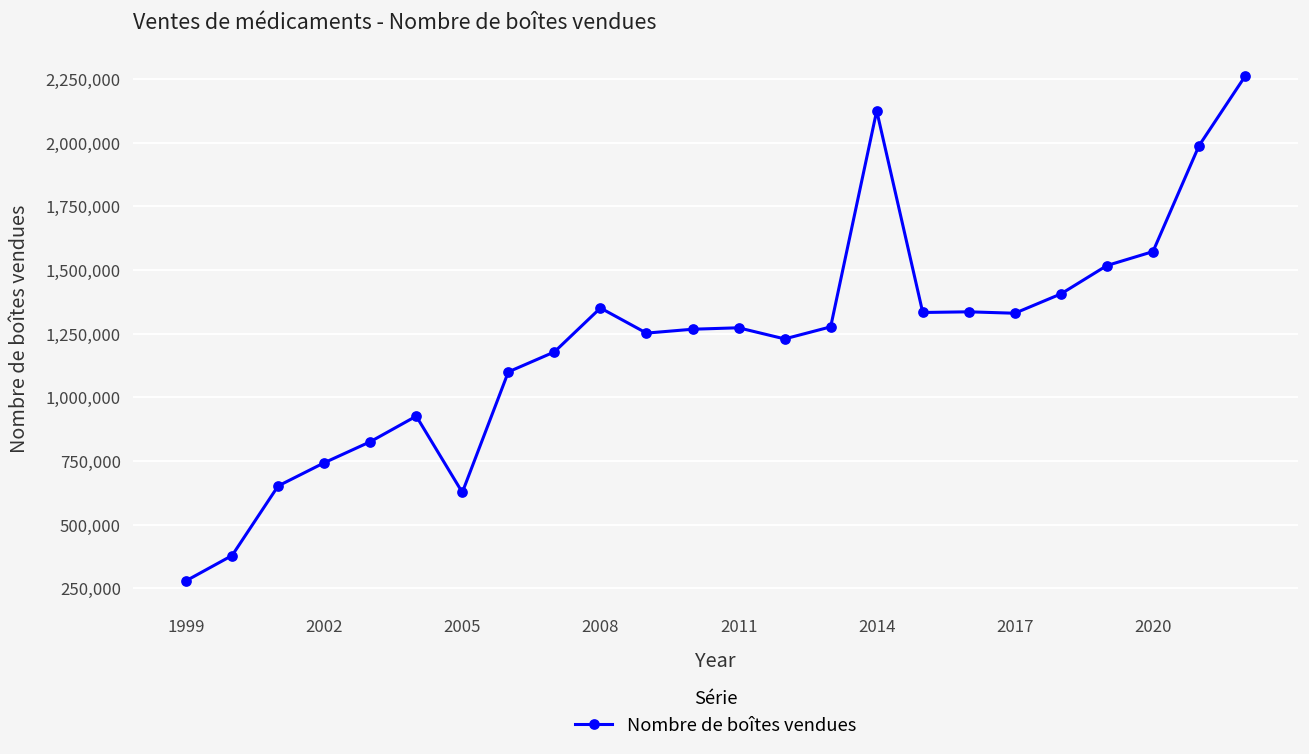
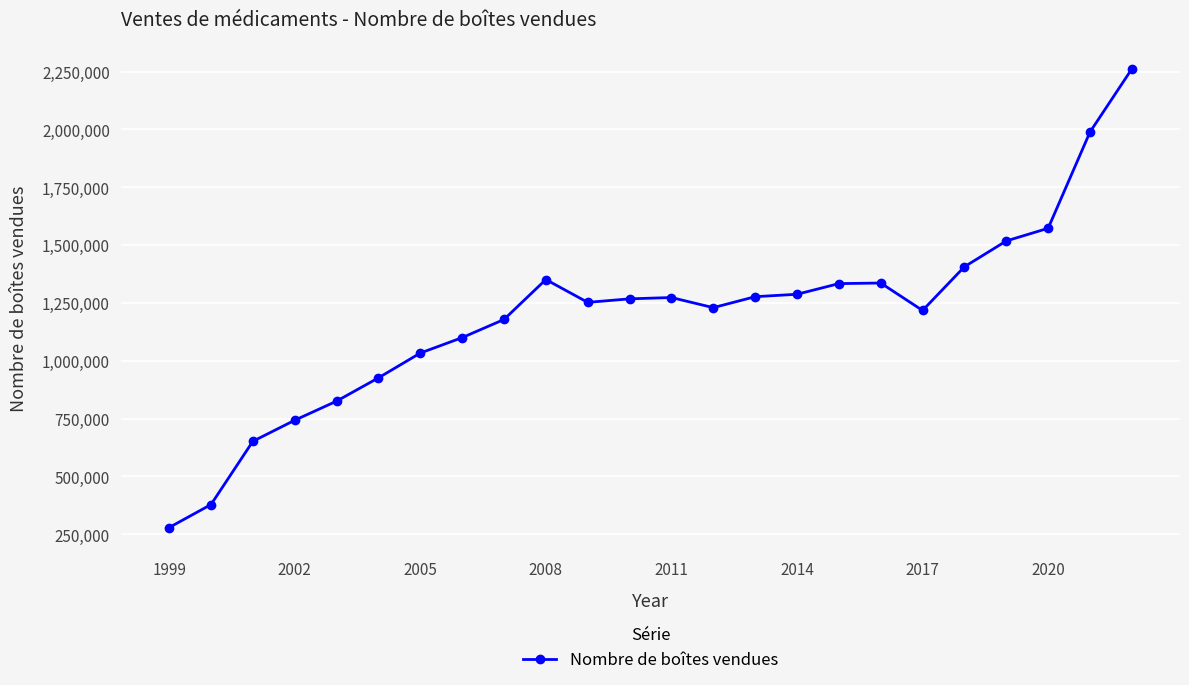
  {
    "1999": "280,000",
    "2002": "740,000",
-   "2005": "630,000",
+   "2005": "1,030,000",
    "2008": "1,350,000",
    "2011": "1,270,000",
-   "2014": "2,130,000",
-   "2017": "1,330,000",
+   "2014": "1,290,000",
+   "2017": "1,220,000",
    "2020": "1,570,000"
  }
